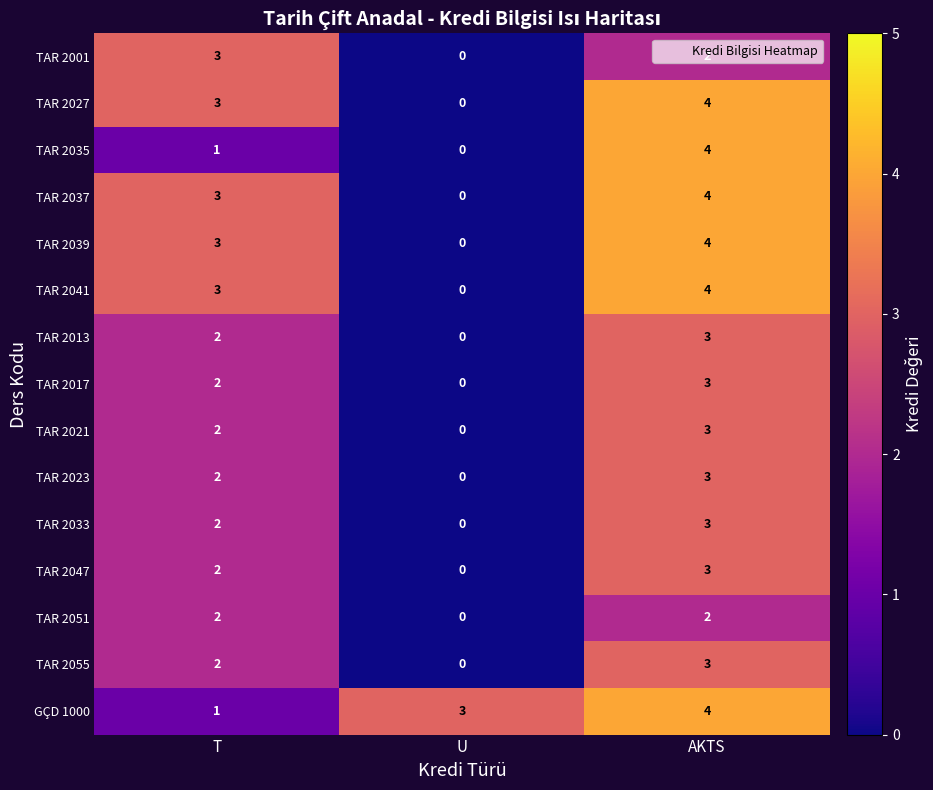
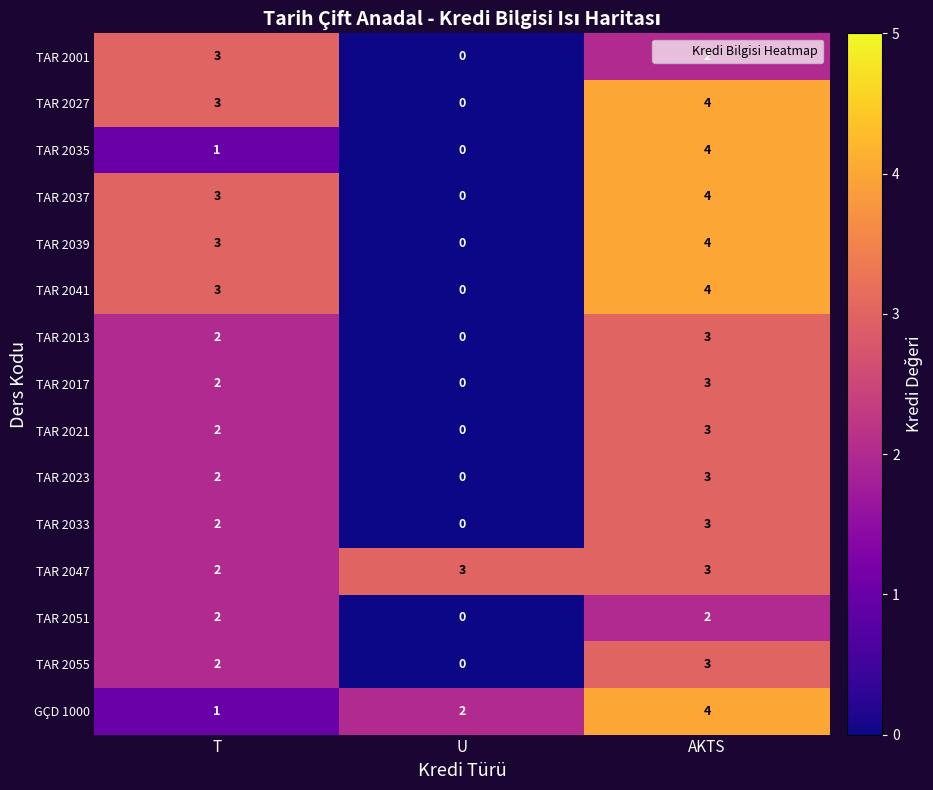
  {
    "TAR 2001": {
      "T": 3,
      "U": 0
    },
    "TAR 2027": {
      "T": 3,
      "U": 0,
      "AKTS": 4
    },
    "TAR 2035": {
      "T": 1,
      "U": 0,
      "AKTS": 4
    },
    "TAR 2037": {
      "T": 3,
      "U": 0,
      "AKTS": 4
    },
    "TAR 2039": {
      "T": 3,
      "U": 0,
      "AKTS": 4
    },
    "TAR 2041": {
      "T": 3,
      "U": 0,
      "AKTS": 4
    },
    "TAR 2013": {
      "T": 2,
      "U": 0,
      "AKTS": 3
    },
    "TAR 2017": {
      "T": 2,
      "U": 0,
      "AKTS": 3
    },
    "TAR 2021": {
      "T": 2,
      "U": 0,
      "AKTS": 3
    },
    "TAR 2023": {
      "T": 2,
      "U": 0,
      "AKTS": 3
    },
    "TAR 2033": {
      "T": 2,
      "U": 0,
      "AKTS": 3
    },
    "TAR 2047": {
      "T": 2,
-     "U": 0,
+     "U": 3,
      "AKTS": 3
    },
    "TAR 2051": {
      "T": 2,
      "U": 0,
      "AKTS": 2
    },
    "TAR 2055": {
      "T": 2,
      "U": 0,
      "AKTS": 3
    },
    "GÇD 1000": {
      "T": 1,
-     "U": 3,
+     "U": 2,
      "AKTS": 4
    }
  }
